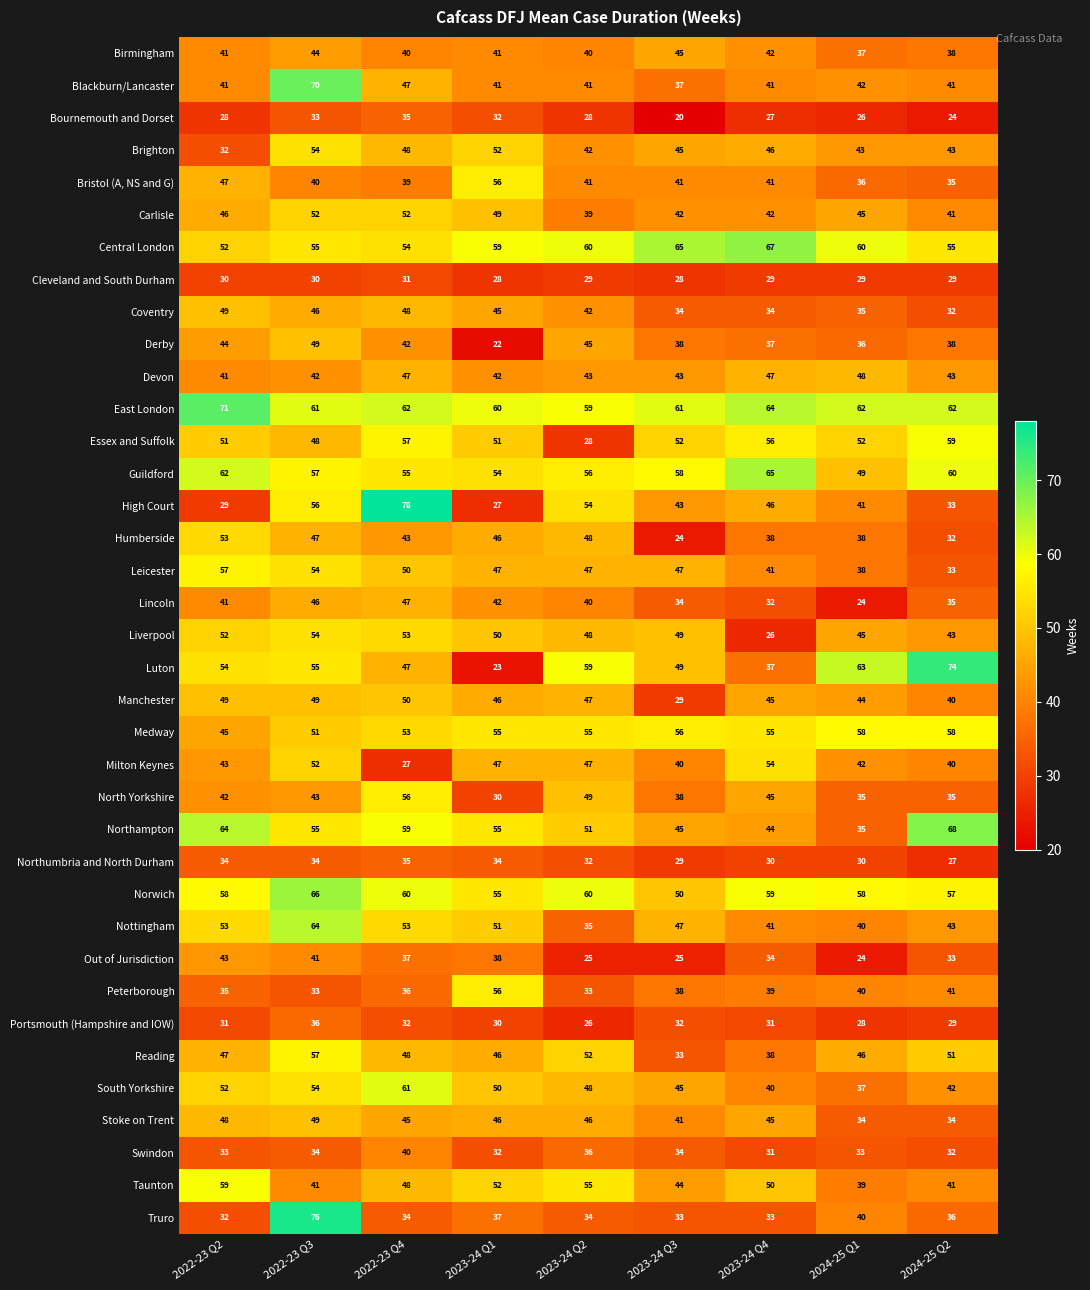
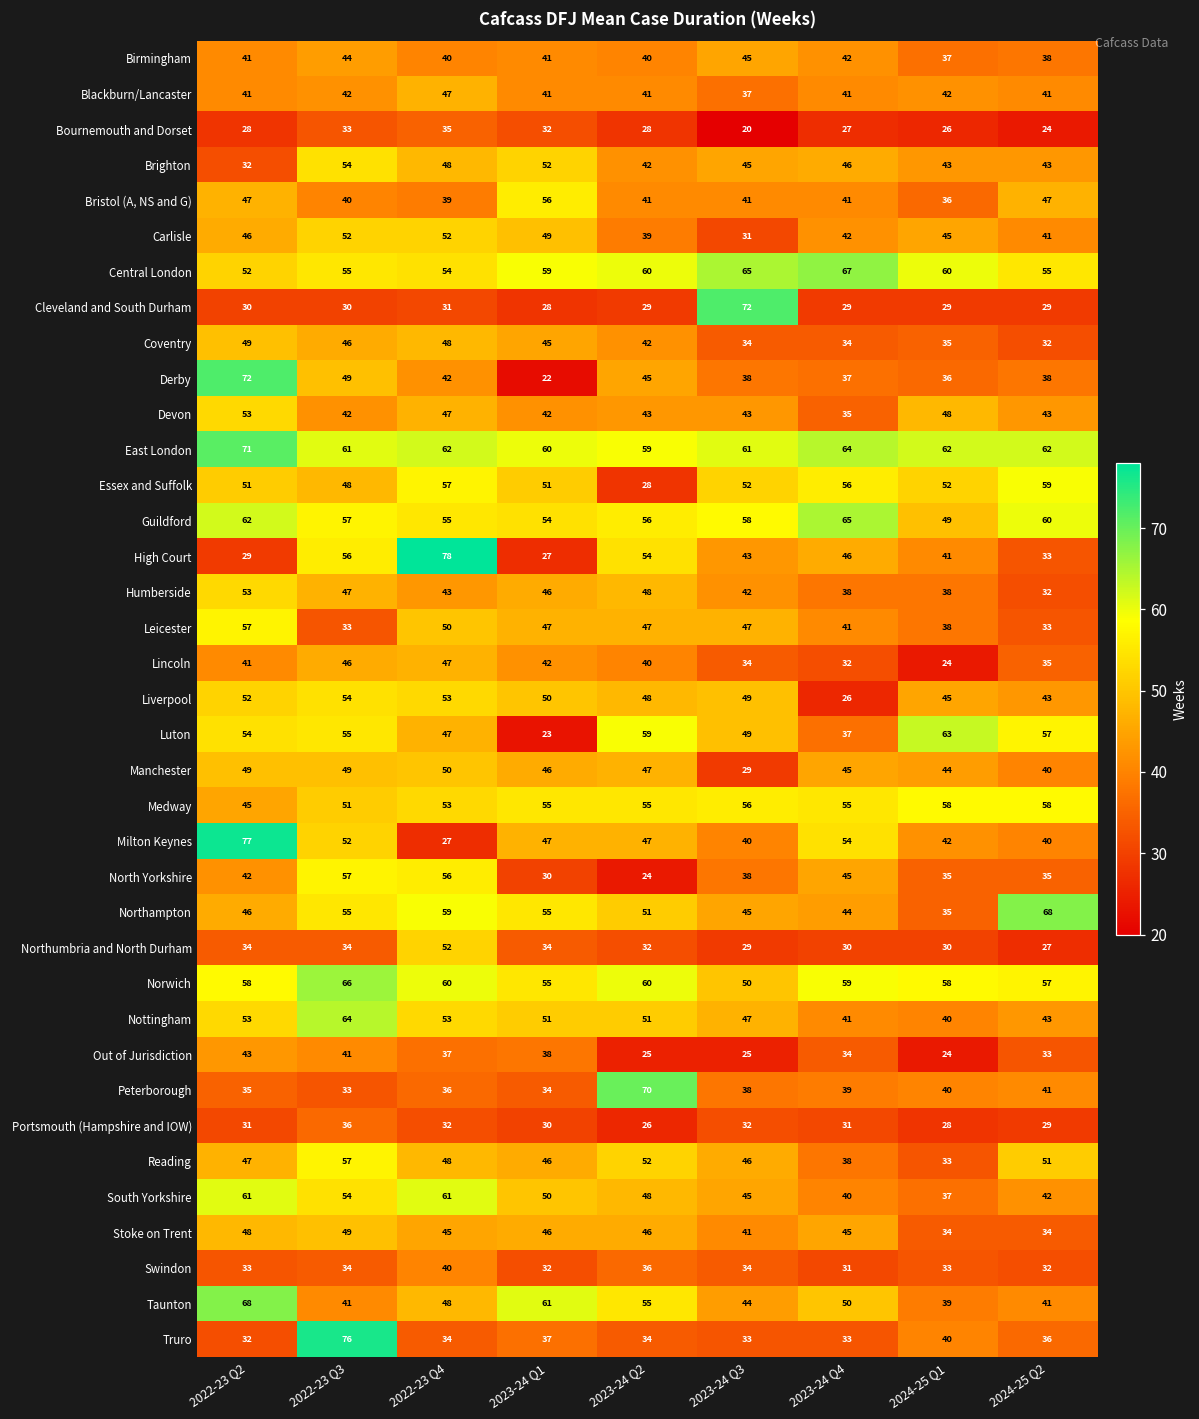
  {
    "Blackburn/Lancaster": {
      "2022-23 Q2": 41,
-     "2022-23 Q3": 70,
+     "2022-23 Q3": 42,
      "2022-23 Q4": 47,
      "2023-24 Q1": 41,
      "2023-24 Q2": 41,
      "2023-24 Q3": 37,
      "2023-24 Q4": 41,
      "2024-25 Q1": 42,
      "2024-25 Q2": 41
    },
    "Bristol (A, NS and G)": {
      "2022-23 Q2": 47,
      "2022-23 Q3": 40,
      "2022-23 Q4": 39,
      "2023-24 Q1": 56,
      "2023-24 Q2": 41,
      "2023-24 Q3": 41,
      "2023-24 Q4": 41,
      "2024-25 Q1": 36,
-     "2024-25 Q2": 35
+     "2024-25 Q2": 47
    },
    "Carlisle": {
      "2022-23 Q2": 46,
      "2022-23 Q3": 52,
      "2022-23 Q4": 52,
      "2023-24 Q1": 49,
      "2023-24 Q2": 39,
-     "2023-24 Q3": 42,
+     "2023-24 Q3": 31,
      "2023-24 Q4": 42,
      "2024-25 Q1": 45,
      "2024-25 Q2": 41
    },
    "Cleveland and South Durham": {
      "2022-23 Q2": 30,
      "2022-23 Q3": 30,
      "2022-23 Q4": 31,
      "2023-24 Q1": 28,
      "2023-24 Q2": 29,
-     "2023-24 Q3": 28,
+     "2023-24 Q3": 72,
      "2023-24 Q4": 29,
      "2024-25 Q1": 29,
      "2024-25 Q2": 29
    },
    "Derby": {
-     "2022-23 Q2": 44,
+     "2022-23 Q2": 72,
      "2022-23 Q3": 49,
      "2022-23 Q4": 42,
      "2023-24 Q1": 22,
      "2023-24 Q2": 45,
      "2023-24 Q3": 38,
      "2023-24 Q4": 37,
      "2024-25 Q1": 36,
      "2024-25 Q2": 38
    },
    "Devon": {
-     "2022-23 Q2": 41,
+     "2022-23 Q2": 53,
      "2022-23 Q3": 42,
      "2022-23 Q4": 47,
      "2023-24 Q1": 42,
      "2023-24 Q2": 43,
      "2023-24 Q3": 43,
-     "2023-24 Q4": 47,
+     "2023-24 Q4": 35,
      "2024-25 Q1": 48,
      "2024-25 Q2": 43
    },
    "Humberside": {
      "2022-23 Q2": 53,
      "2022-23 Q3": 47,
      "2022-23 Q4": 43,
      "2023-24 Q1": 46,
      "2023-24 Q2": 48,
-     "2023-24 Q3": 24,
+     "2023-24 Q3": 42,
      "2023-24 Q4": 38,
      "2024-25 Q1": 38,
      "2024-25 Q2": 32
    },
    "Leicester": {
      "2022-23 Q2": 57,
-     "2022-23 Q3": 54,
+     "2022-23 Q3": 33,
      "2022-23 Q4": 50,
      "2023-24 Q1": 47,
      "2023-24 Q2": 47,
      "2023-24 Q3": 47,
      "2023-24 Q4": 41,
      "2024-25 Q1": 38,
      "2024-25 Q2": 33
    },
    "Luton": {
      "2022-23 Q2": 54,
      "2022-23 Q3": 55,
      "2022-23 Q4": 47,
      "2023-24 Q1": 23,
      "2023-24 Q2": 59,
      "2023-24 Q3": 49,
      "2023-24 Q4": 37,
      "2024-25 Q1": 63,
-     "2024-25 Q2": 74
+     "2024-25 Q2": 57
    },
    "Milton Keynes": {
-     "2022-23 Q2": 43,
+     "2022-23 Q2": 77,
      "2022-23 Q3": 52,
      "2022-23 Q4": 27,
      "2023-24 Q1": 47,
      "2023-24 Q2": 47,
      "2023-24 Q3": 40,
      "2023-24 Q4": 54,
      "2024-25 Q1": 42,
      "2024-25 Q2": 40
    },
    "North Yorkshire": {
      "2022-23 Q2": 42,
-     "2022-23 Q3": 43,
+     "2022-23 Q3": 57,
      "2022-23 Q4": 56,
      "2023-24 Q1": 30,
-     "2023-24 Q2": 49,
+     "2023-24 Q2": 24,
      "2023-24 Q3": 38,
      "2023-24 Q4": 45,
      "2024-25 Q1": 35,
      "2024-25 Q2": 35
    },
    "Northampton": {
-     "2022-23 Q2": 64,
+     "2022-23 Q2": 46,
      "2022-23 Q3": 55,
      "2022-23 Q4": 59,
      "2023-24 Q1": 55,
      "2023-24 Q2": 51,
      "2023-24 Q3": 45,
      "2023-24 Q4": 44,
      "2024-25 Q1": 35,
      "2024-25 Q2": 68
    },
    "Northumbria and North Durham": {
      "2022-23 Q2": 34,
      "2022-23 Q3": 34,
-     "2022-23 Q4": 35,
+     "2022-23 Q4": 52,
      "2023-24 Q1": 34,
      "2023-24 Q2": 32,
      "2023-24 Q3": 29,
      "2023-24 Q4": 30,
      "2024-25 Q1": 30,
      "2024-25 Q2": 27
    },
    "Nottingham": {
      "2022-23 Q2": 53,
      "2022-23 Q3": 64,
      "2022-23 Q4": 53,
      "2023-24 Q1": 51,
-     "2023-24 Q2": 35,
+     "2023-24 Q2": 51,
      "2023-24 Q3": 47,
      "2023-24 Q4": 41,
      "2024-25 Q1": 40,
      "2024-25 Q2": 43
    },
    "Peterborough": {
      "2022-23 Q2": 35,
      "2022-23 Q3": 33,
      "2022-23 Q4": 36,
-     "2023-24 Q1": 56,
-     "2023-24 Q2": 33,
+     "2023-24 Q1": 34,
+     "2023-24 Q2": 70,
      "2023-24 Q3": 38,
      "2023-24 Q4": 39,
      "2024-25 Q1": 40,
      "2024-25 Q2": 41
    },
    "Reading": {
      "2022-23 Q2": 47,
      "2022-23 Q3": 57,
      "2022-23 Q4": 48,
      "2023-24 Q1": 46,
      "2023-24 Q2": 52,
-     "2023-24 Q3": 33,
+     "2023-24 Q3": 46,
      "2023-24 Q4": 38,
-     "2024-25 Q1": 46,
+     "2024-25 Q1": 33,
      "2024-25 Q2": 51
    },
    "South Yorkshire": {
-     "2022-23 Q2": 52,
+     "2022-23 Q2": 61,
      "2022-23 Q3": 54,
      "2022-23 Q4": 61,
      "2023-24 Q1": 50,
      "2023-24 Q2": 48,
      "2023-24 Q3": 45,
      "2023-24 Q4": 40,
      "2024-25 Q1": 37,
      "2024-25 Q2": 42
    },
    "Taunton": {
-     "2022-23 Q2": 59,
+     "2022-23 Q2": 68,
      "2022-23 Q3": 41,
      "2022-23 Q4": 48,
-     "2023-24 Q1": 52,
+     "2023-24 Q1": 61,
      "2023-24 Q2": 55,
      "2023-24 Q3": 44,
      "2023-24 Q4": 50,
      "2024-25 Q1": 39,
      "2024-25 Q2": 41
    }
  }
